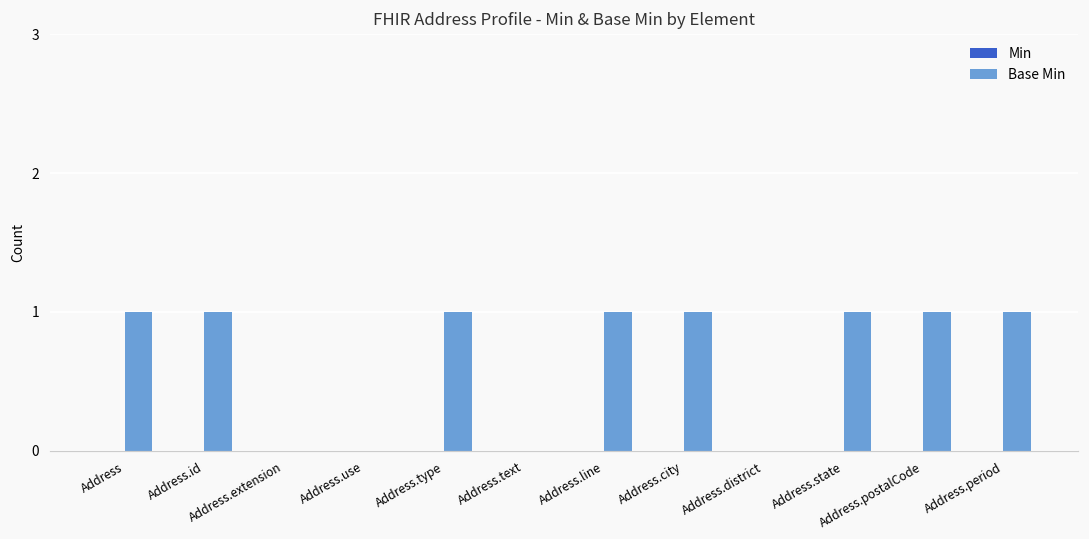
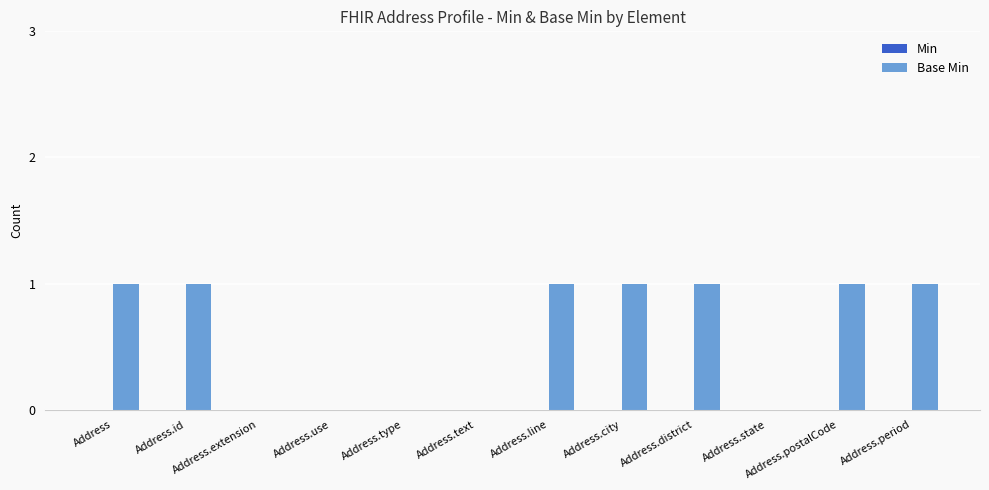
  {
    "Min": {
      "Address": 0,
      "Address.id": 0,
      "Address.extension": 0,
      "Address.use": 0,
      "Address.type": 0,
      "Address.text": 0,
      "Address.line": 0,
      "Address.city": 0,
      "Address.district": 0,
      "Address.state": 0,
      "Address.postalCode": 0,
      "Address.period": 0
    },
    "Base Min": {
      "Address": 1,
      "Address.id": 1,
      "Address.extension": 0,
      "Address.use": 0,
-     "Address.type": 1,
+     "Address.type": 0,
      "Address.text": 0,
      "Address.line": 1,
      "Address.city": 1,
-     "Address.district": 0,
-     "Address.state": 1,
+     "Address.district": 1,
+     "Address.state": 0,
      "Address.postalCode": 1,
      "Address.period": 1
    }
  }
